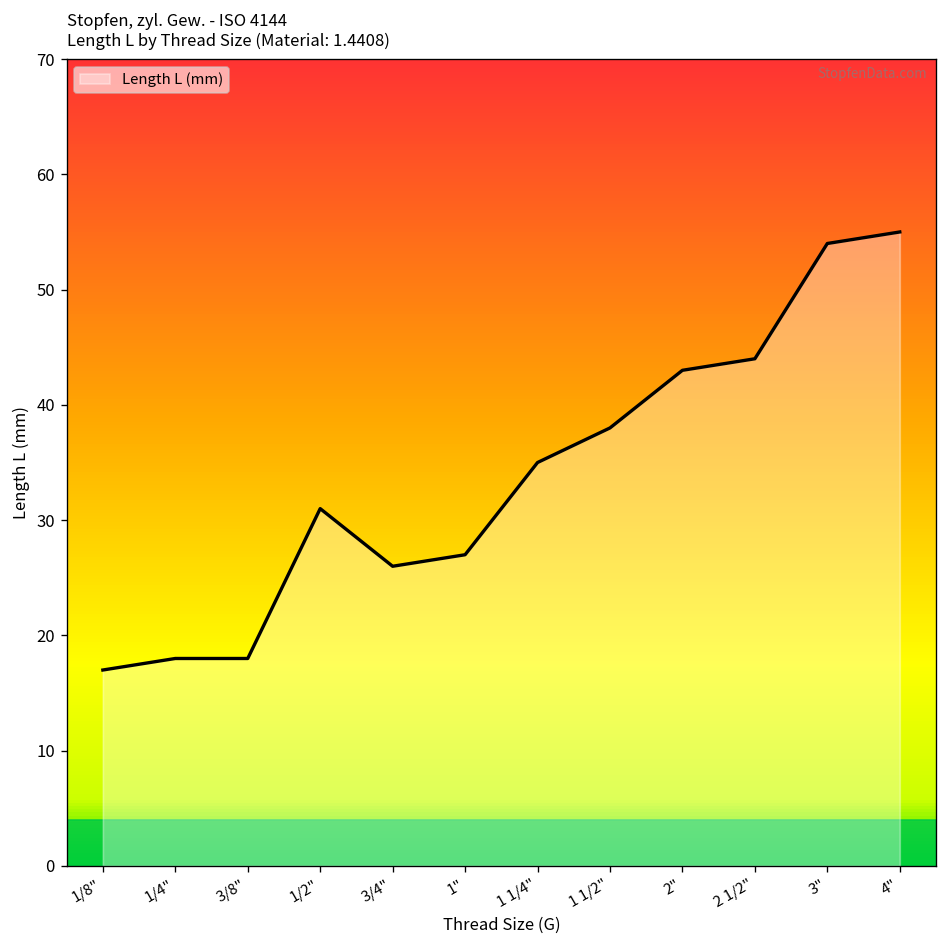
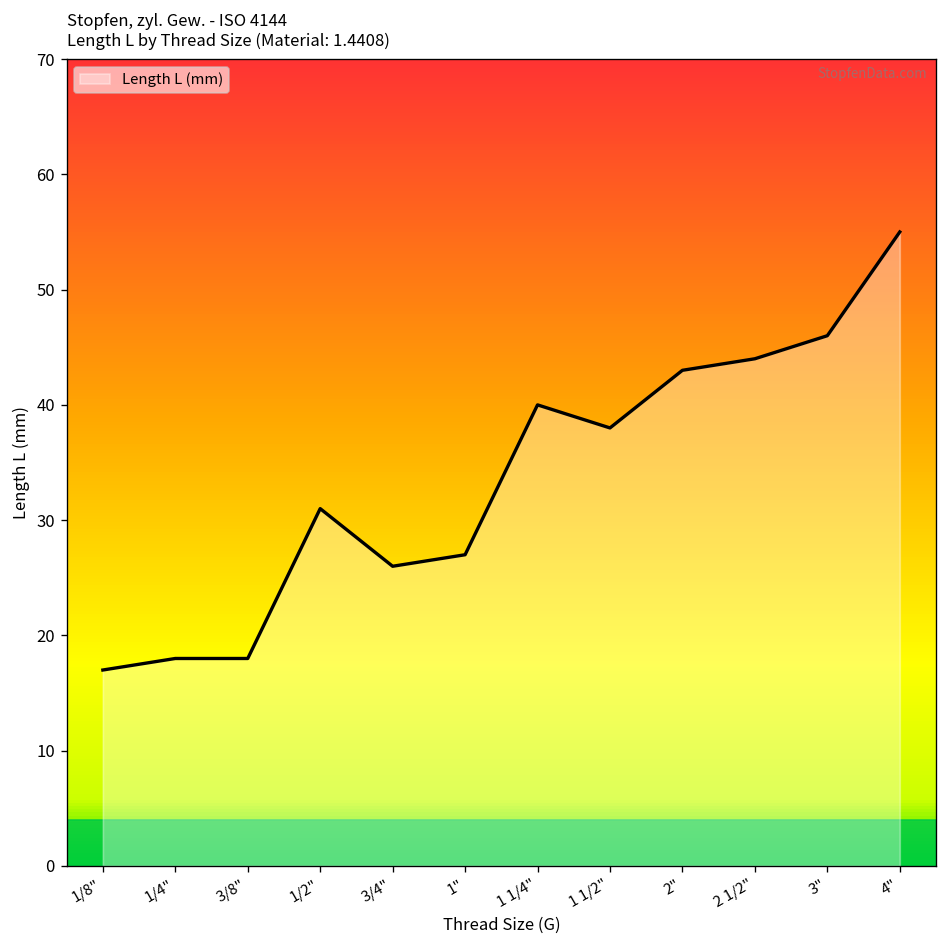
  {
    "1/8\"": 17,
    "1/4\"": 18,
    "3/8\"": 18,
    "1/2\"": 31,
    "3/4\"": 26,
    "1\"": 27,
-   "1 1/4\"": 35,
+   "1 1/4\"": 40,
    "1 1/2\"": 38,
    "2\"": 43,
    "2 1/2\"": 44,
-   "3\"": 54,
+   "3\"": 46,
    "4\"": 55
  }
